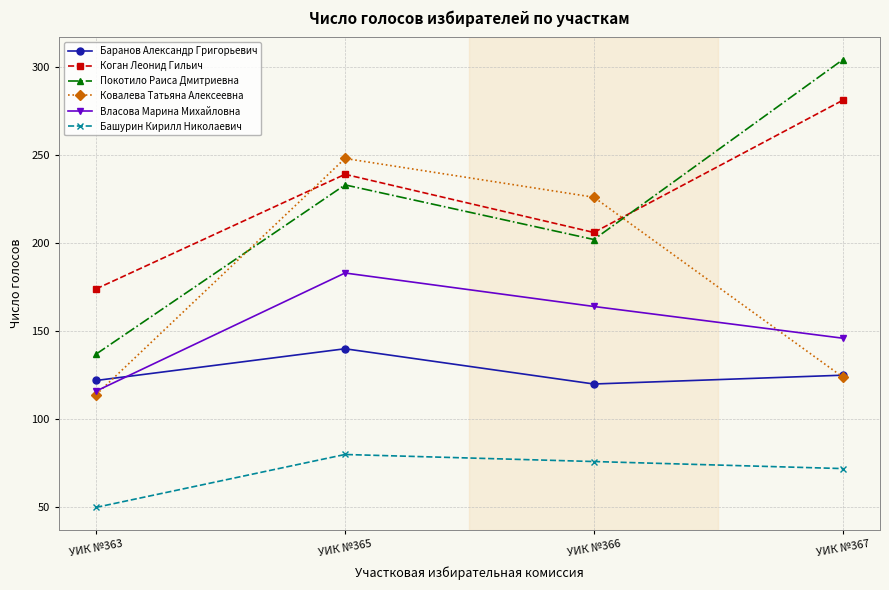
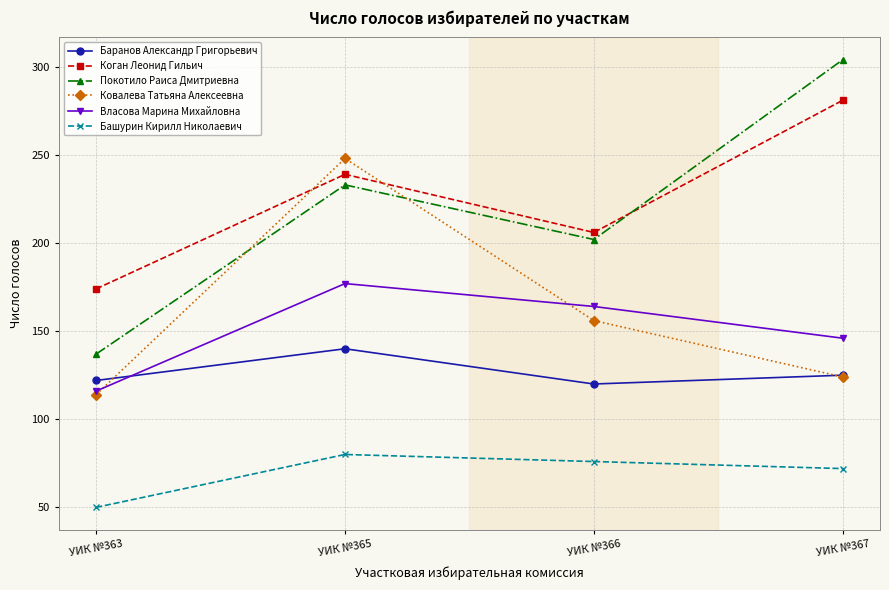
  {
    "Баранов Александр Григорьевич": {
      "УИК №363": 122,
      "УИК №365": 140,
      "УИК №366": 120
    },
    "Коган Леонид Гильич": {
      "УИК №363": 174,
      "УИК №365": 239,
      "УИК №366": 206,
      "УИК №367": 281
    },
    "Покотило Раиса Дмитриевна": {
      "УИК №363": 137,
      "УИК №365": 233,
      "УИК №366": 202,
      "УИК №367": 304
    },
    "Ковалева Татьяна Алексеевна": {
      "УИК №363": 114,
      "УИК №365": 248,
-     "УИК №366": 226
+     "УИК №366": 156
    },
    "Власова Марина Михайловна": {
      "УИК №363": 116,
-     "УИК №365": 183,
+     "УИК №365": 177,
      "УИК №366": 164,
      "УИК №367": 146
    },
    "Башурин Кирилл Николаевич": {
      "УИК №363": 50,
      "УИК №365": 80,
      "УИК №366": 76,
      "УИК №367": 72
    }
  }
